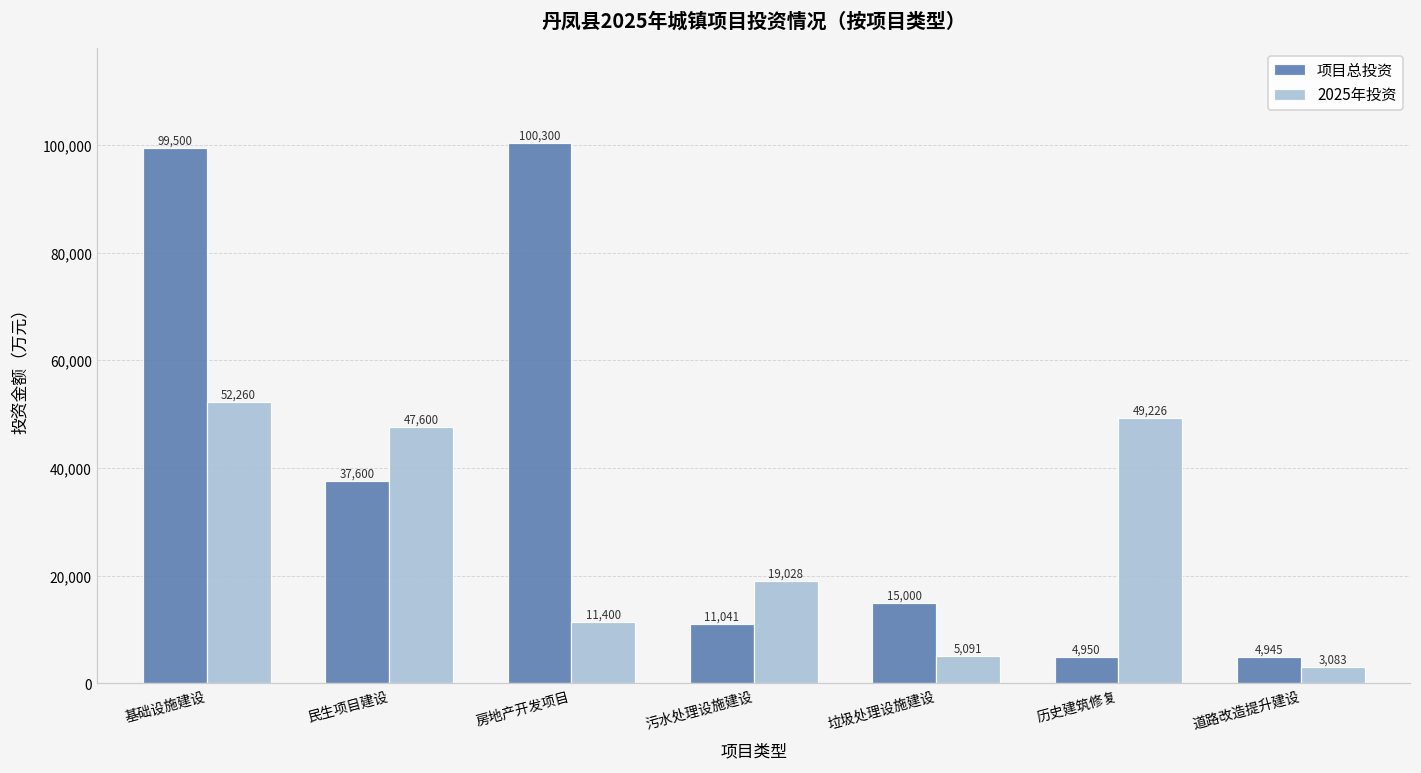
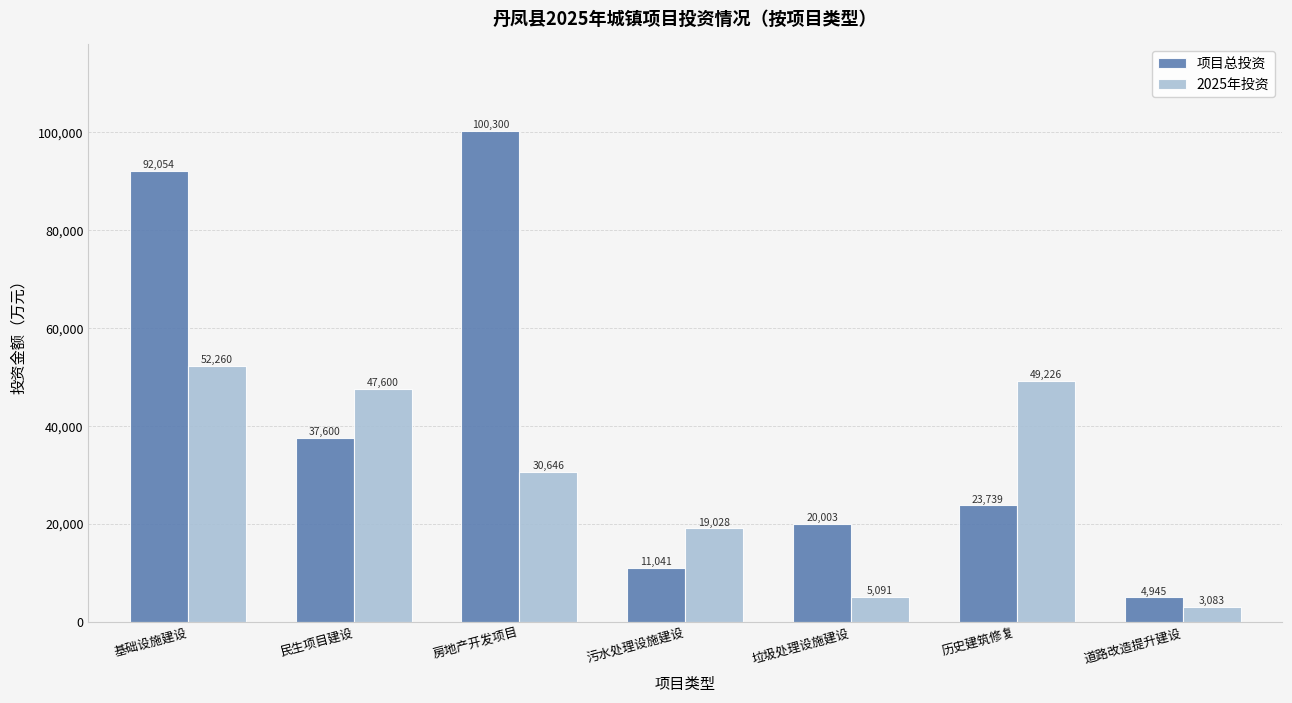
  {
    "项目总投资": {
-     "基础设施建设": "99,500",
+     "基础设施建设": "92,054",
      "民生项目建设": "37,600",
      "房地产开发项目": "100,300",
      "污水处理设施建设": "11,041",
-     "垃圾处理设施建设": "15,000",
-     "历史建筑修复": "4,950",
+     "垃圾处理设施建设": "20,003",
+     "历史建筑修复": "23,739",
      "道路改造提升建设": "4,945"
    },
    "2025年投资": {
      "基础设施建设": "52,260",
      "民生项目建设": "47,600",
-     "房地产开发项目": "11,400",
+     "房地产开发项目": "30,646",
      "污水处理设施建设": "19,028",
      "垃圾处理设施建设": "5,091",
      "历史建筑修复": "49,226",
      "道路改造提升建设": "3,083"
    }
  }
